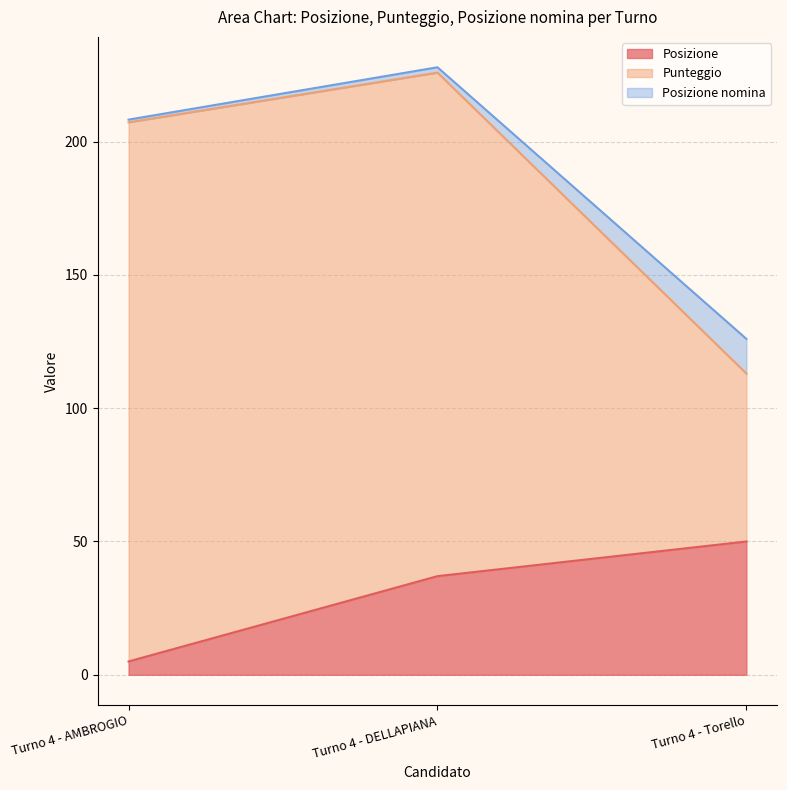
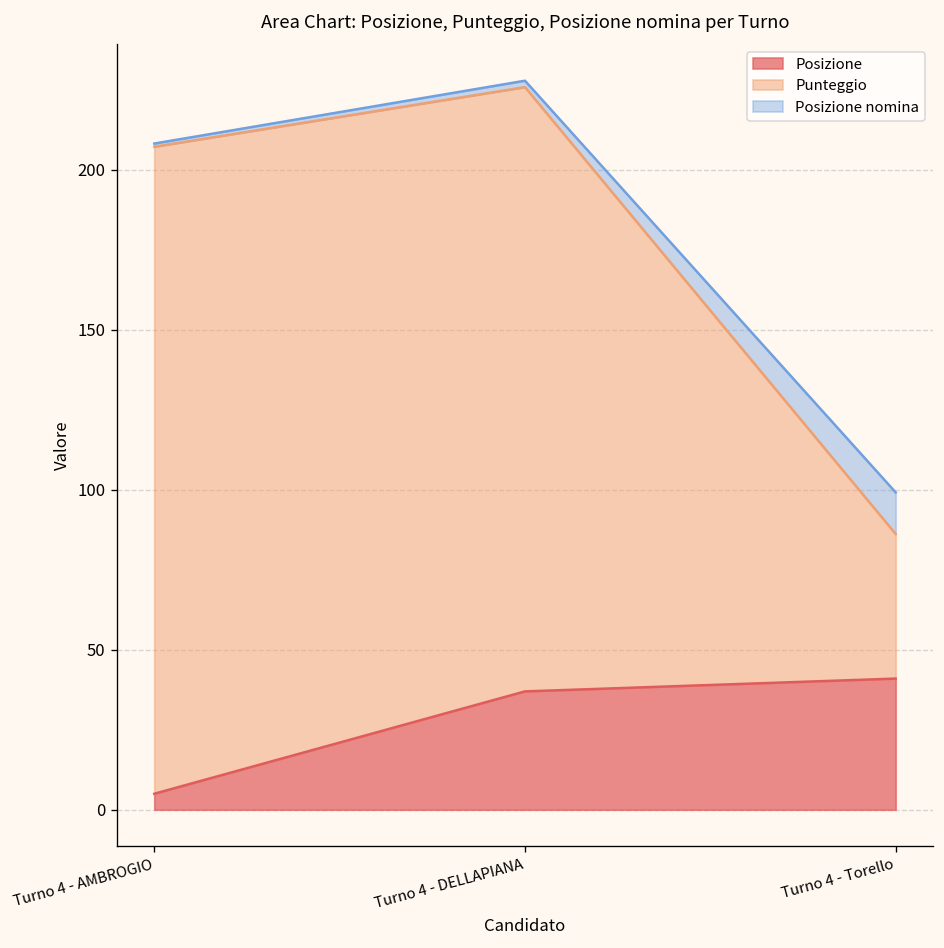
  {
    "Posizione": {
      "Turno 4 - AMBROGIO": 5,
      "Turno 4 - DELLAPIANA": 37,
-     "Turno 4 - Torello": 50
+     "Turno 4 - Torello": 41
    },
    "Punteggio": {
      "Turno 4 - AMBROGIO": 202,
      "Turno 4 - DELLAPIANA": 189,
-     "Turno 4 - Torello": 63
+     "Turno 4 - Torello": 45
    },
    "Posizione nomina": {
      "Turno 4 - AMBROGIO": 1,
      "Turno 4 - DELLAPIANA": 2,
      "Turno 4 - Torello": 13
    }
  }
